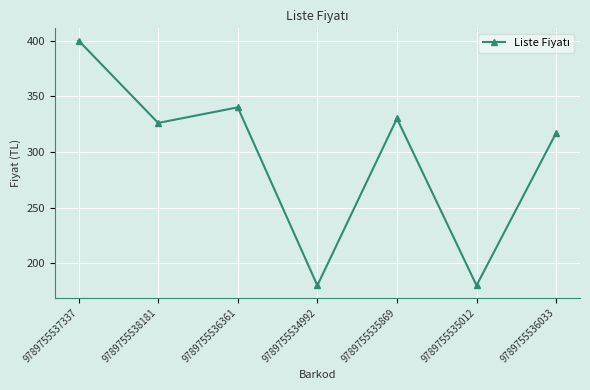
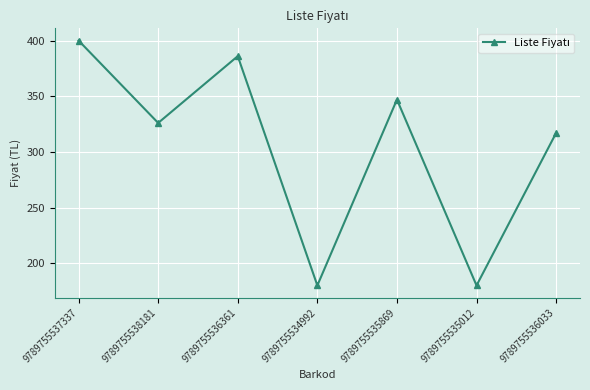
  {
    "9789755537337": 400,
    "9789755538181": 326,
-   "9789755536361": 340,
+   "9789755536361": 386,
    "9789755534992": 180,
-   "9789755535869": 330,
+   "9789755535869": 347,
    "9789755535012": 180,
    "9789755536033": 317
  }
